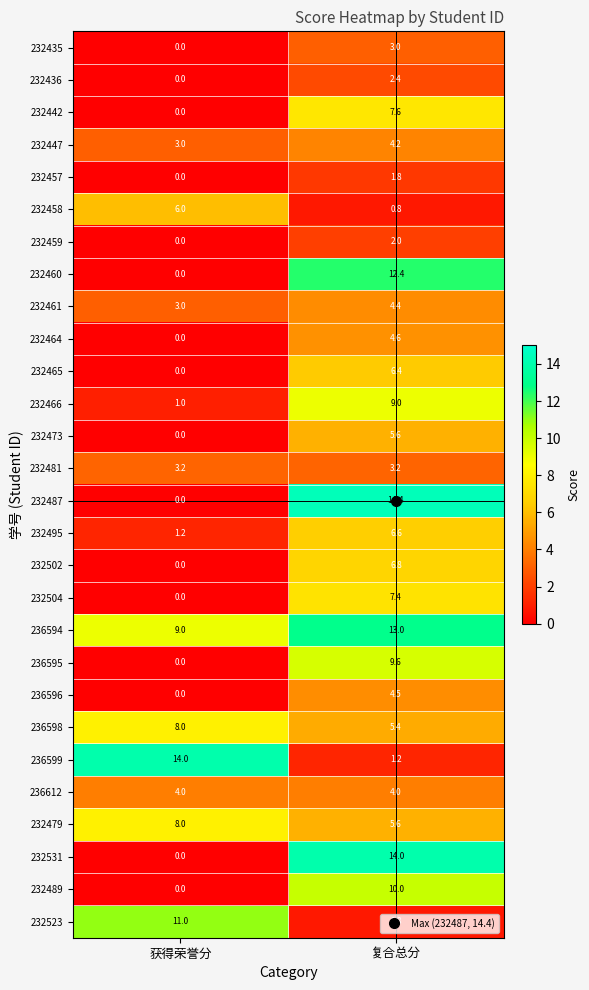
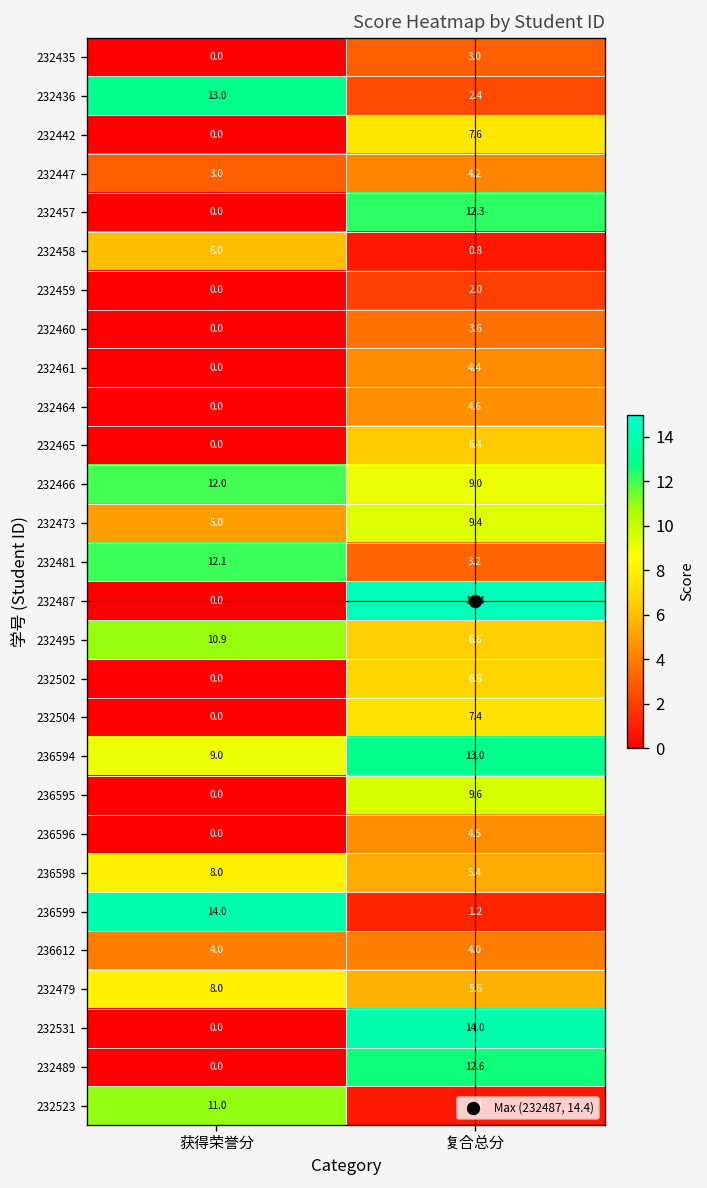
  {
    "232435": {
      "获得荣誉分": 0.0,
      "复合总分": 3.0
    },
    "232436": {
-     "获得荣誉分": 0.0,
+     "获得荣誉分": 13.0,
      "复合总分": 2.4
    },
    "232442": {
      "获得荣誉分": 0.0,
      "复合总分": 7.6
    },
    "232447": {
      "获得荣誉分": 3.0,
      "复合总分": 4.2
    },
    "232457": {
      "获得荣誉分": 0.0,
-     "复合总分": 1.8
+     "复合总分": 12.3
    },
    "232458": {
      "获得荣誉分": 6.0,
      "复合总分": 0.8
    },
    "232459": {
      "获得荣誉分": 0.0,
      "复合总分": 2.0
    },
    "232460": {
      "获得荣誉分": 0.0,
-     "复合总分": 12.4
+     "复合总分": 3.6
    },
    "232461": {
-     "获得荣誉分": 3.0,
+     "获得荣誉分": 0.0,
      "复合总分": 4.4
    },
    "232464": {
      "获得荣誉分": 0.0,
      "复合总分": 4.6
    },
    "232465": {
      "获得荣誉分": 0.0,
      "复合总分": 6.4
    },
    "232466": {
-     "获得荣誉分": 1.0,
+     "获得荣誉分": 12.0,
      "复合总分": 9.0
    },
    "232473": {
-     "获得荣誉分": 0.0,
-     "复合总分": 5.6
+     "获得荣誉分": 5.0,
+     "复合总分": 9.4
    },
    "232481": {
-     "获得荣誉分": 3.2,
+     "获得荣誉分": 12.1,
      "复合总分": 3.2
    },
    "232487": {
      "获得荣誉分": 0.0
    },
    "232495": {
-     "获得荣誉分": 1.2,
+     "获得荣誉分": 10.9,
      "复合总分": 6.6
    },
    "232502": {
      "获得荣誉分": 0.0,
      "复合总分": 6.8
    },
    "232504": {
      "获得荣誉分": 0.0,
      "复合总分": 7.4
    },
    "236594": {
      "获得荣誉分": 9.0,
      "复合总分": 13.0
    },
    "236595": {
      "获得荣誉分": 0.0,
      "复合总分": 9.6
    },
    "236596": {
      "获得荣誉分": 0.0,
      "复合总分": 4.5
    },
    "236598": {
      "获得荣誉分": 8.0,
      "复合总分": 5.4
    },
    "236599": {
      "获得荣誉分": 14.0,
      "复合总分": 1.2
    },
    "236612": {
      "获得荣誉分": 4.0,
      "复合总分": 4.0
    },
    "232479": {
      "获得荣誉分": 8.0,
      "复合总分": 5.6
    },
    "232531": {
      "获得荣誉分": 0.0,
      "复合总分": 14.0
    },
    "232489": {
      "获得荣誉分": 0.0,
-     "复合总分": 10.0
+     "复合总分": 12.6
    },
    "232523": {
      "获得荣誉分": 11.0
    }
  }
